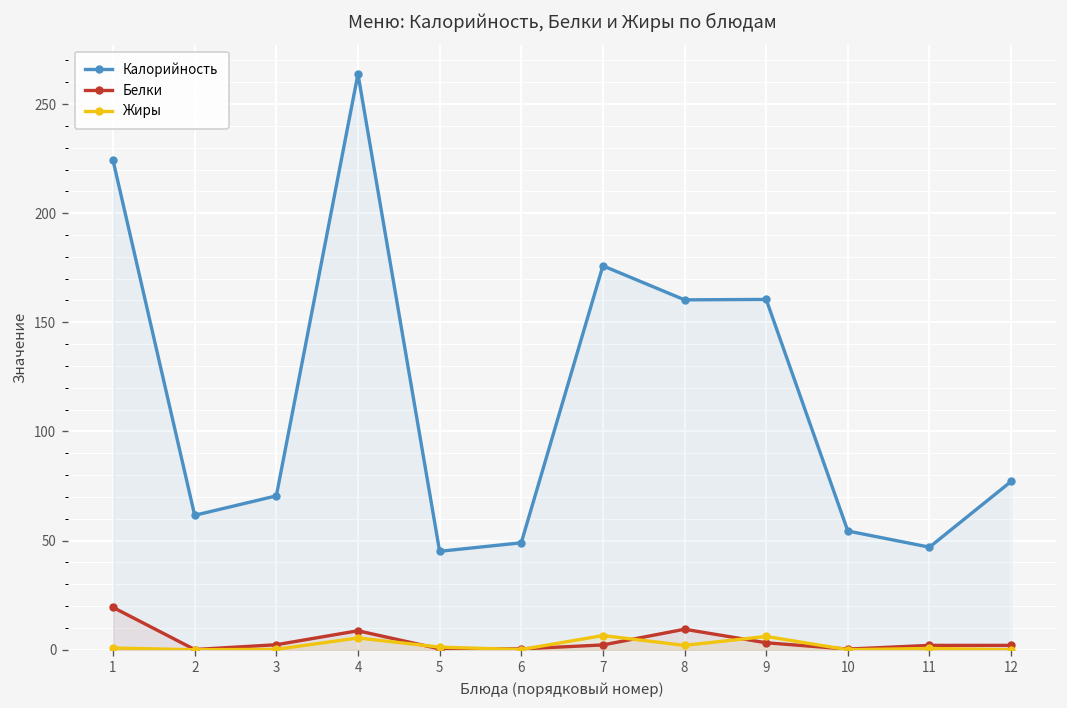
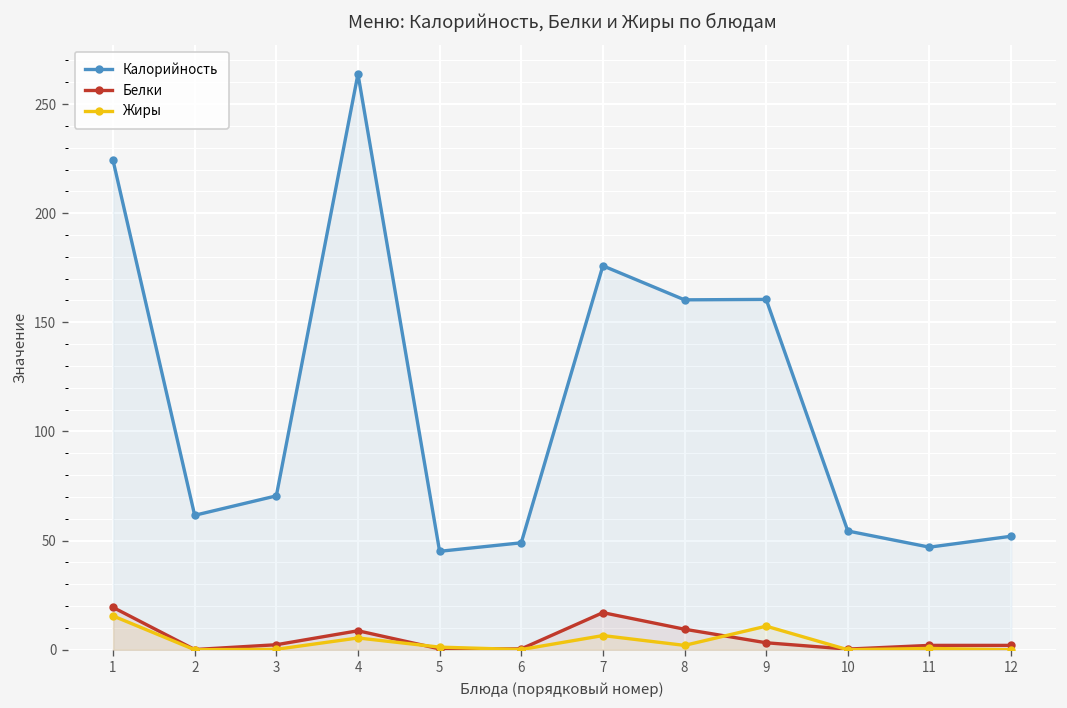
  {
    "Калорийность": {
      "1": 224,
      "2": 62,
      "3": 71,
      "4": 264,
      "5": 45,
      "6": 49,
      "7": 176,
      "8": 160,
      "9": 161,
      "10": 54,
      "11": 47,
-     "12": 77
+     "12": 52
    },
    "Белки": {
      "1": 19,
      "3": 2,
      "4": 9,
-     "7": 2,
+     "7": 17,
      "8": 9,
      "9": 3,
      "11": 2,
      "12": 2
    },
    "Жиры": {
-     "1": 1,
+     "1": 16,
      "3": 0,
      "4": 5,
      "7": 7,
      "8": 2,
-     "9": 6,
+     "9": 11,
      "11": 1,
      "12": 0
    }
  }
